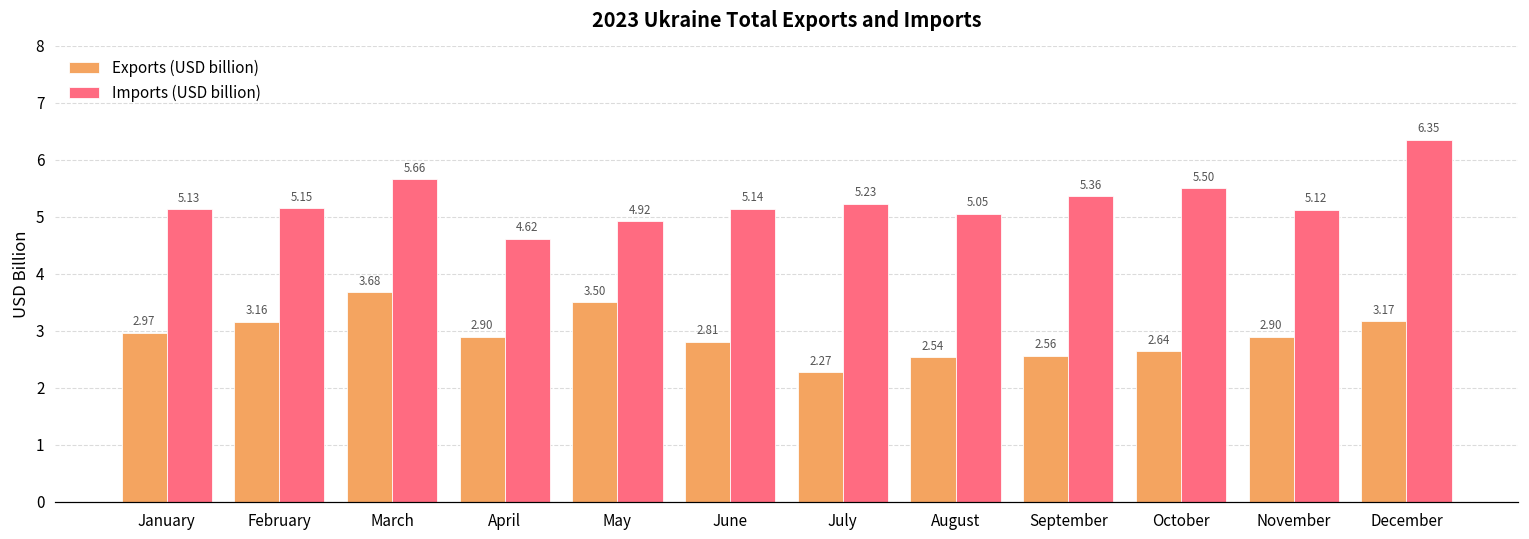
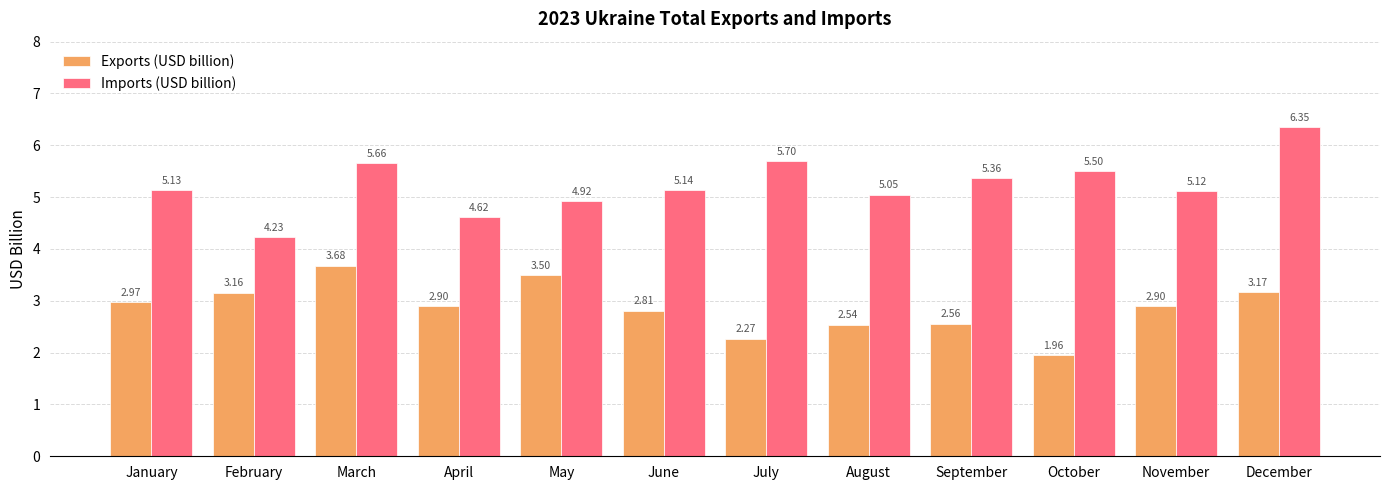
  {
    "Exports (USD billion)": {
      "January": 2.97,
      "February": 3.16,
      "March": 3.68,
      "April": 2.90,
      "May": 3.50,
      "June": 2.81,
      "July": 2.27,
      "August": 2.54,
      "September": 2.56,
-     "October": 2.64,
+     "October": 1.96,
      "November": 2.90,
      "December": 3.17
    },
    "Imports (USD billion)": {
      "January": 5.13,
-     "February": 5.15,
+     "February": 4.23,
      "March": 5.66,
      "April": 4.62,
      "May": 4.92,
      "June": 5.14,
-     "July": 5.23,
+     "July": 5.70,
      "August": 5.05,
      "September": 5.36,
      "October": 5.50,
      "November": 5.12,
      "December": 6.35
    }
  }
